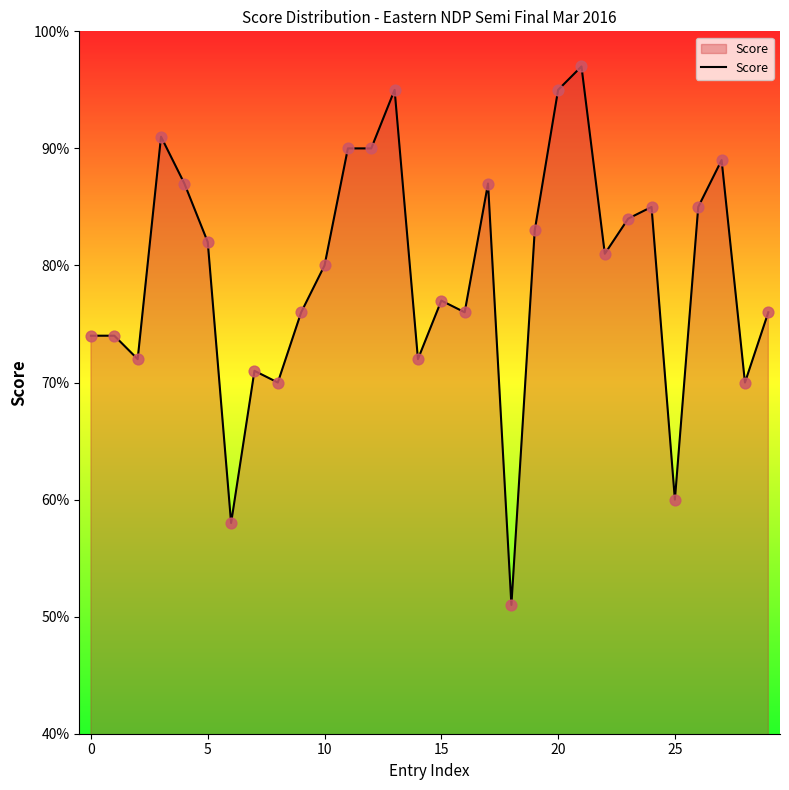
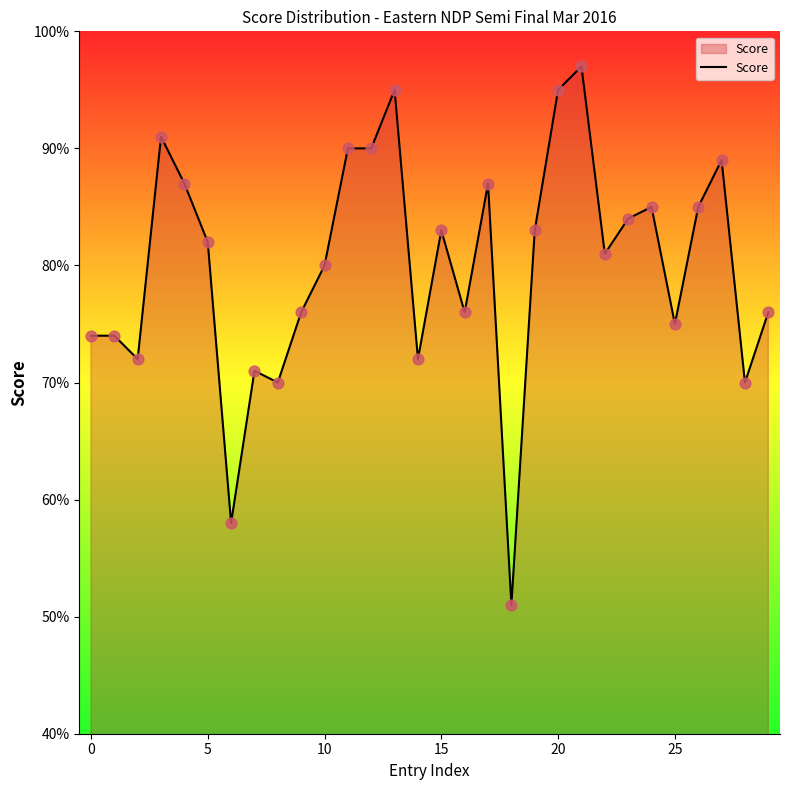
  {
    "0": "74%",
    "10": "80%",
-   "15": "77%",
+   "15": "83%",
    "20": "95%",
-   "25": "60%"
+   "25": "75%"
  }
